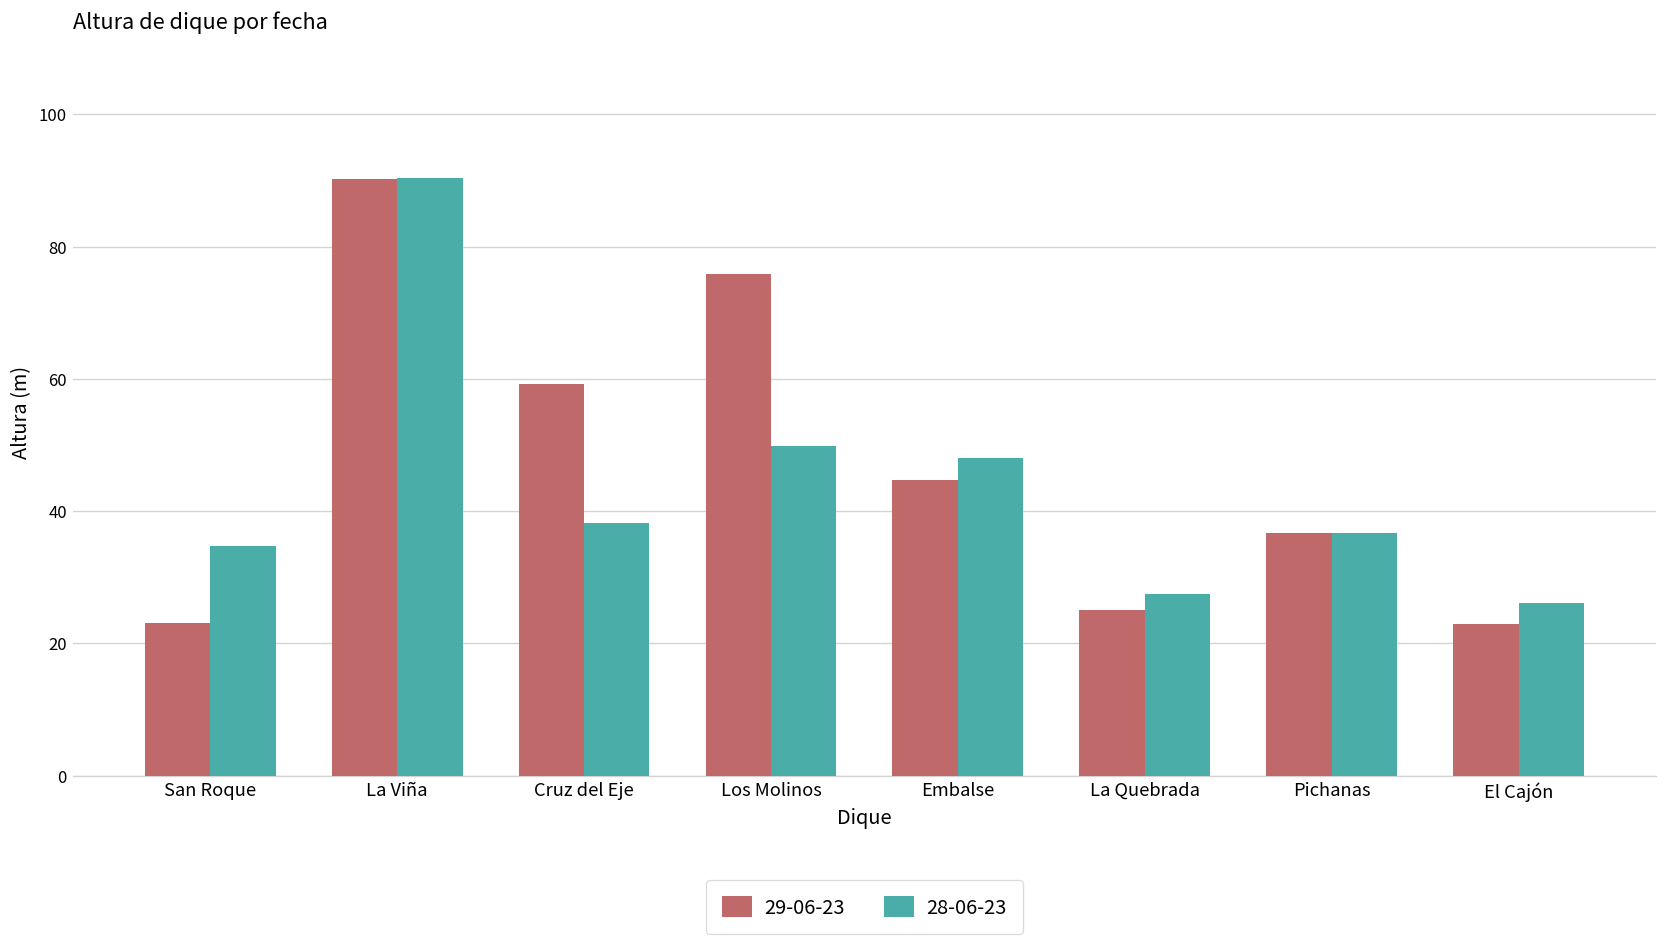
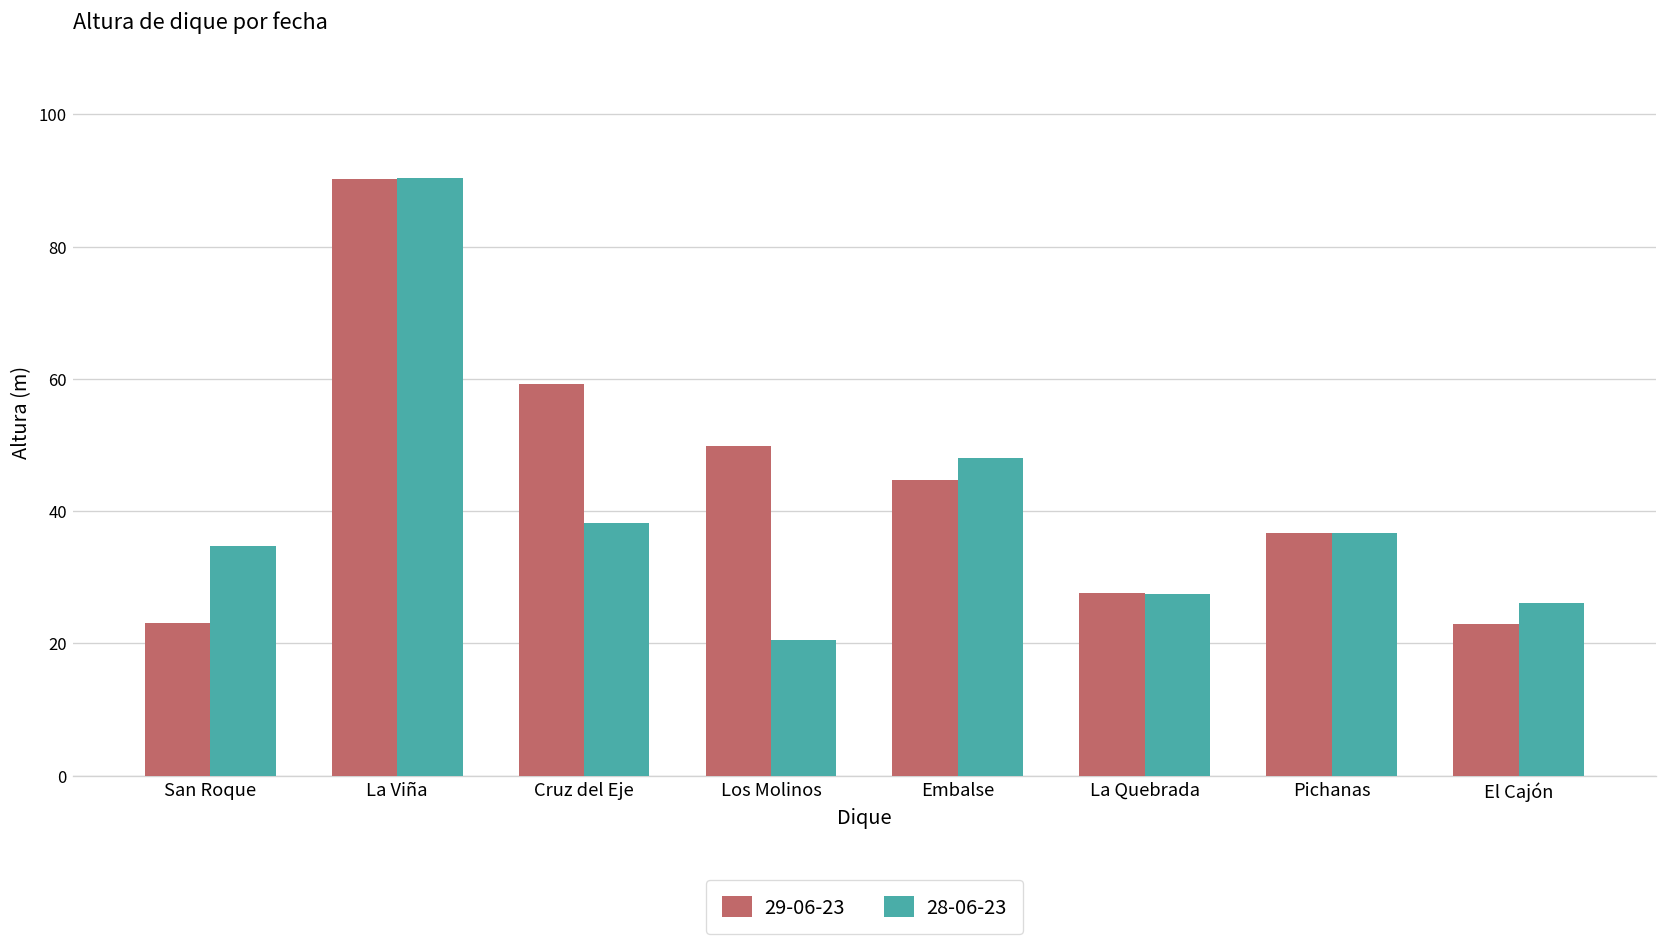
  {
    "29-06-23": {
      "San Roque": 23,
      "La Viña": 90,
      "Cruz del Eje": 59,
-     "Los Molinos": 76,
+     "Los Molinos": 50,
      "Embalse": 45,
-     "La Quebrada": 25,
+     "La Quebrada": 28,
      "Pichanas": 37,
      "El Cajón": 23
    },
    "28-06-23": {
      "San Roque": 35,
      "La Viña": 90,
      "Cruz del Eje": 38,
-     "Los Molinos": 50,
+     "Los Molinos": 21,
      "Embalse": 48,
      "La Quebrada": 28,
      "Pichanas": 37,
      "El Cajón": 26
    }
  }
